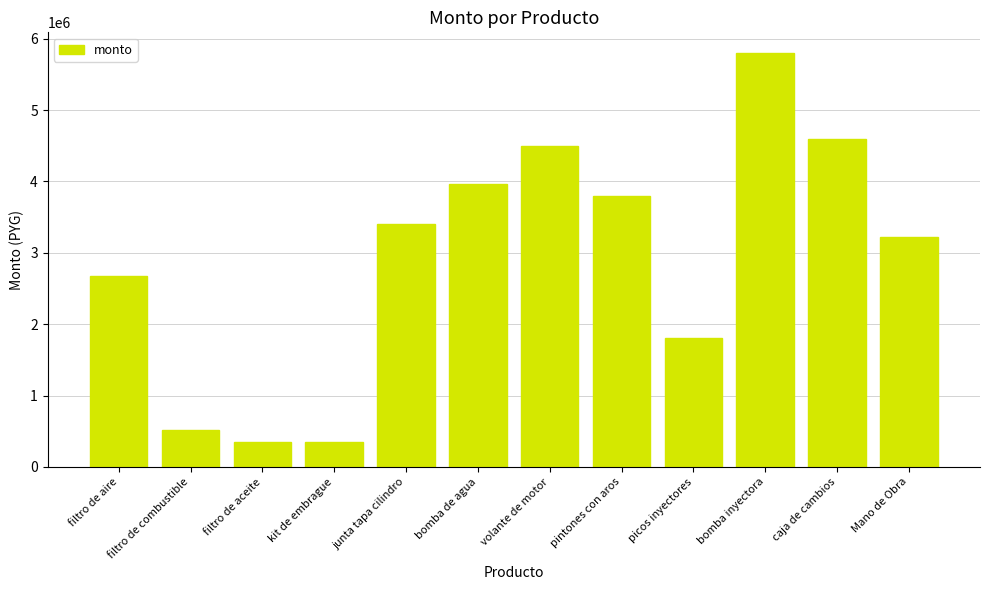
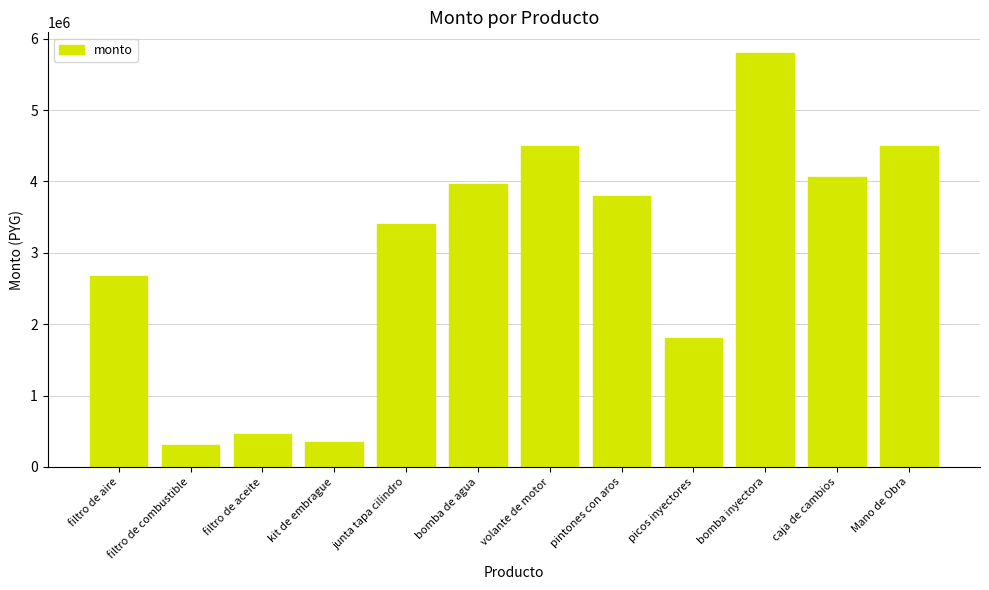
  {
    "filtro de aire": 2700000,
-   "filtro de combustible": 500000,
-   "filtro de aceite": 300000,
+   "filtro de combustible": 300000,
+   "filtro de aceite": 500000,
    "kit de embrague": 300000,
    "junta tapa cilindro": 3400000,
    "bomba de agua": 4000000,
    "volante de motor": 4500000,
    "pintones con aros": 3800000,
    "picos inyectores": 1800000,
    "bomba inyectora": 5800000,
-   "caja de cambios": 4600000,
-   "Mano de Obra": 3200000
+   "caja de cambios": 4100000,
+   "Mano de Obra": 4500000
  }
